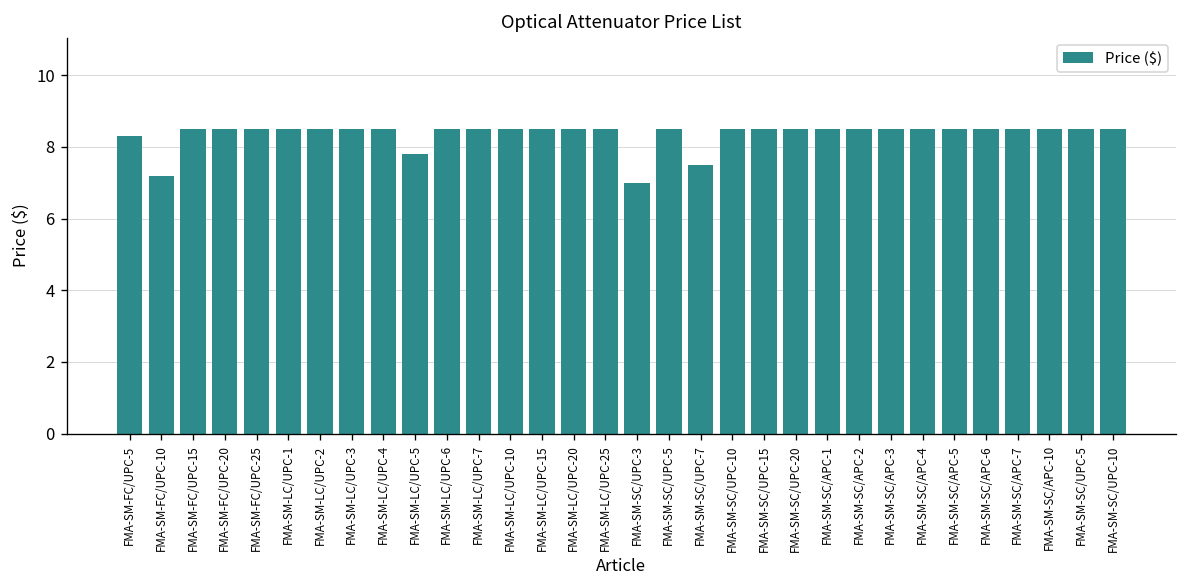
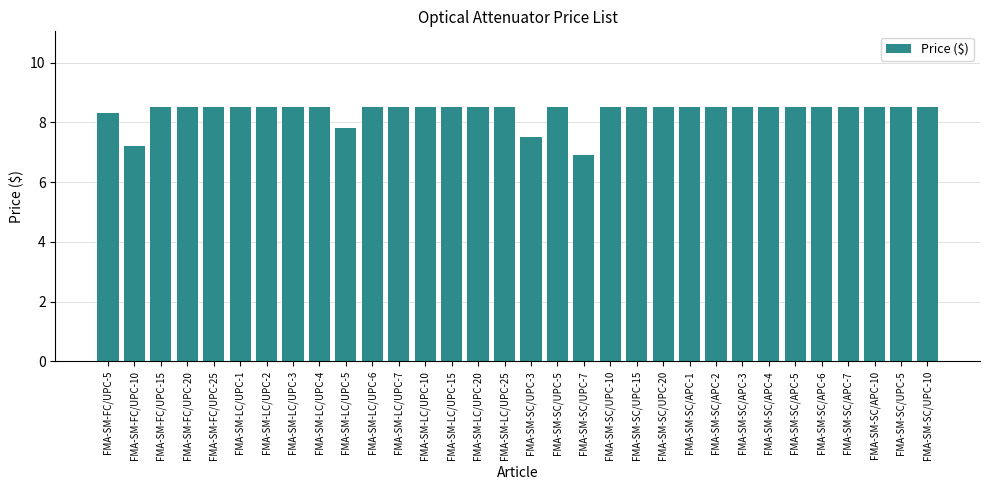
  {
    "FMA-SM-FC/UPC-5": 8.3,
    "FMA-SM-FC/UPC-10": 7.2,
    "FMA-SM-FC/UPC-15": 8.5,
    "FMA-SM-FC/UPC-20": 8.5,
    "FMA-SM-FC/UPC-25": 8.5,
    "FMA-SM-LC/UPC-1": 8.5,
    "FMA-SM-LC/UPC-2": 8.5,
    "FMA-SM-LC/UPC-3": 8.5,
    "FMA-SM-LC/UPC-4": 8.5,
    "FMA-SM-LC/UPC-5": 7.8,
    "FMA-SM-LC/UPC-6": 8.5,
    "FMA-SM-LC/UPC-7": 8.5,
    "FMA-SM-LC/UPC-10": 8.5,
    "FMA-SM-LC/UPC-15": 8.5,
    "FMA-SM-LC/UPC-20": 8.5,
    "FMA-SM-LC/UPC-25": 8.5,
-   "FMA-SM-SC/UPC-3": 7.0,
-   "FMA-SM-SC/UPC-7": 7.5,
+   "FMA-SM-SC/UPC-3": 7.5,
+   "FMA-SM-SC/UPC-7": 6.9,
    "FMA-SM-SC/UPC-15": 8.5,
    "FMA-SM-SC/UPC-20": 8.5,
    "FMA-SM-SC/APC-1": 8.5,
    "FMA-SM-SC/APC-2": 8.5,
    "FMA-SM-SC/APC-3": 8.5,
    "FMA-SM-SC/APC-4": 8.5,
    "FMA-SM-SC/APC-5": 8.5,
    "FMA-SM-SC/APC-6": 8.5,
    "FMA-SM-SC/APC-7": 8.5,
    "FMA-SM-SC/APC-10": 8.5
  }
